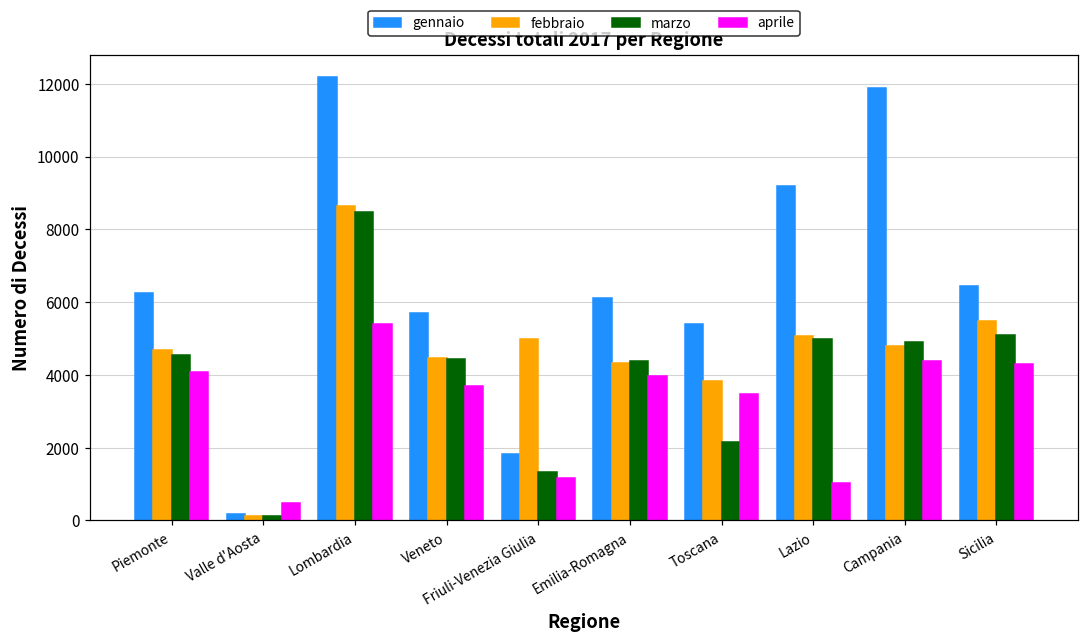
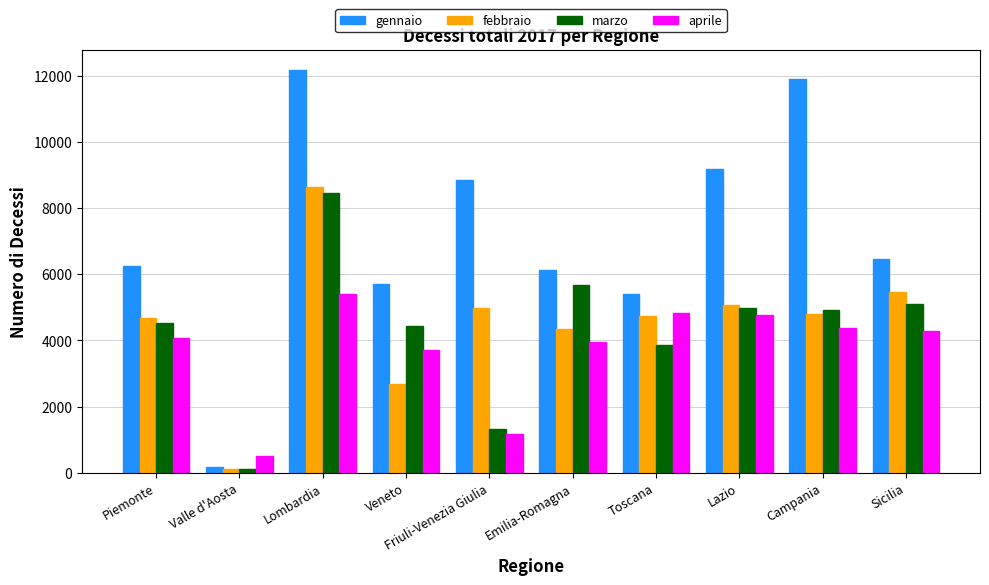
  {
    "gennaio": {
      "Piemonte": 6200,
      "Valle d'Aosta": 200,
      "Lombardia": 12200,
      "Veneto": 5700,
-     "Friuli-Venezia Giulia": 1800,
+     "Friuli-Venezia Giulia": 8900,
      "Emilia-Romagna": 6100,
      "Toscana": 5400,
      "Lazio": 9200,
      "Campania": 11900,
      "Sicilia": 6400
    },
    "febbraio": {
      "Piemonte": 4700,
      "Valle d'Aosta": 100,
      "Lombardia": 8600,
-     "Veneto": 4500,
+     "Veneto": 2700,
      "Friuli-Venezia Giulia": 5000,
      "Emilia-Romagna": 4300,
-     "Toscana": 3800,
+     "Toscana": 4700,
      "Lazio": 5100,
      "Campania": 4800,
      "Sicilia": 5500
    },
    "marzo": {
      "Piemonte": 4500,
      "Valle d'Aosta": 100,
      "Lombardia": 8500,
      "Veneto": 4400,
      "Friuli-Venezia Giulia": 1300,
-     "Emilia-Romagna": 4400,
-     "Toscana": 2200,
+     "Emilia-Romagna": 5700,
+     "Toscana": 3900,
      "Lazio": 5000,
      "Campania": 4900,
      "Sicilia": 5100
    },
    "aprile": {
      "Piemonte": 4100,
      "Valle d'Aosta": 500,
      "Lombardia": 5400,
      "Veneto": 3700,
      "Friuli-Venezia Giulia": 1200,
      "Emilia-Romagna": 4000,
-     "Toscana": 3500,
-     "Lazio": 1000,
+     "Toscana": 4800,
+     "Lazio": 4800,
      "Campania": 4400,
      "Sicilia": 4300
    }
  }
